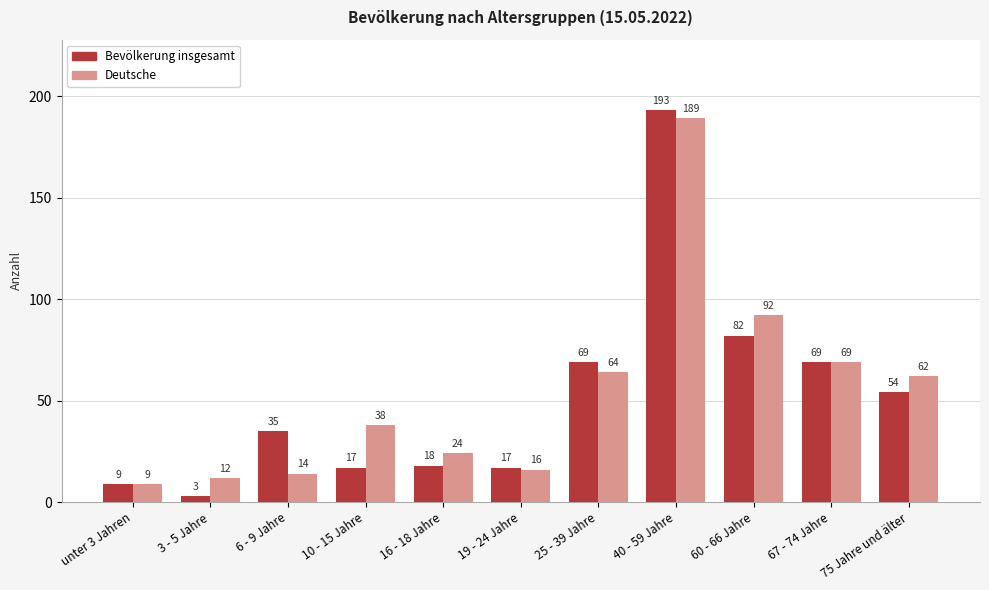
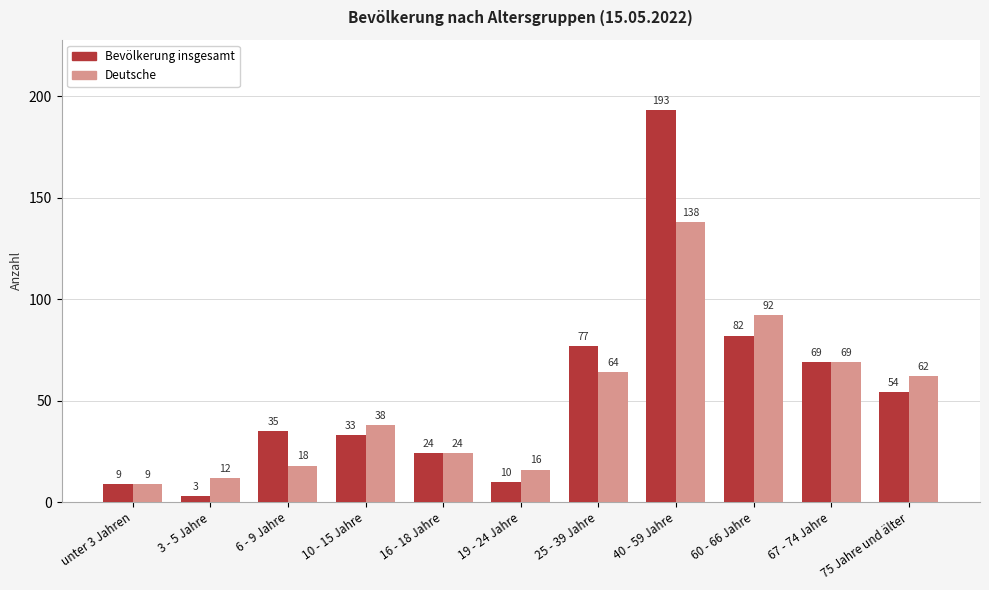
  {
    "Bevölkerung insgesamt": {
      "unter 3 Jahren": 9,
      "3 - 5 Jahre": 3,
      "6 - 9 Jahre": 35,
-     "10 - 15 Jahre": 17,
-     "16 - 18 Jahre": 18,
-     "19 - 24 Jahre": 17,
-     "25 - 39 Jahre": 69,
+     "10 - 15 Jahre": 33,
+     "16 - 18 Jahre": 24,
+     "19 - 24 Jahre": 10,
+     "25 - 39 Jahre": 77,
      "40 - 59 Jahre": 193,
      "60 - 66 Jahre": 82,
      "67 - 74 Jahre": 69,
      "75 Jahre und älter": 54
    },
    "Deutsche": {
      "unter 3 Jahren": 9,
      "3 - 5 Jahre": 12,
-     "6 - 9 Jahre": 14,
+     "6 - 9 Jahre": 18,
      "10 - 15 Jahre": 38,
      "16 - 18 Jahre": 24,
      "19 - 24 Jahre": 16,
      "25 - 39 Jahre": 64,
-     "40 - 59 Jahre": 189,
+     "40 - 59 Jahre": 138,
      "60 - 66 Jahre": 92,
      "67 - 74 Jahre": 69,
      "75 Jahre und älter": 62
    }
  }
